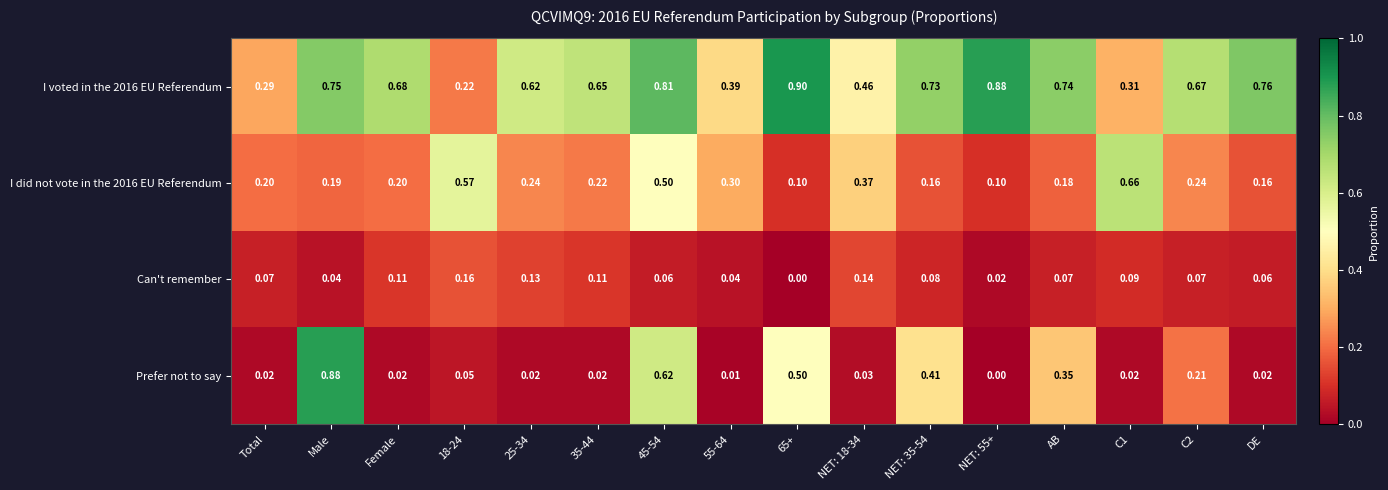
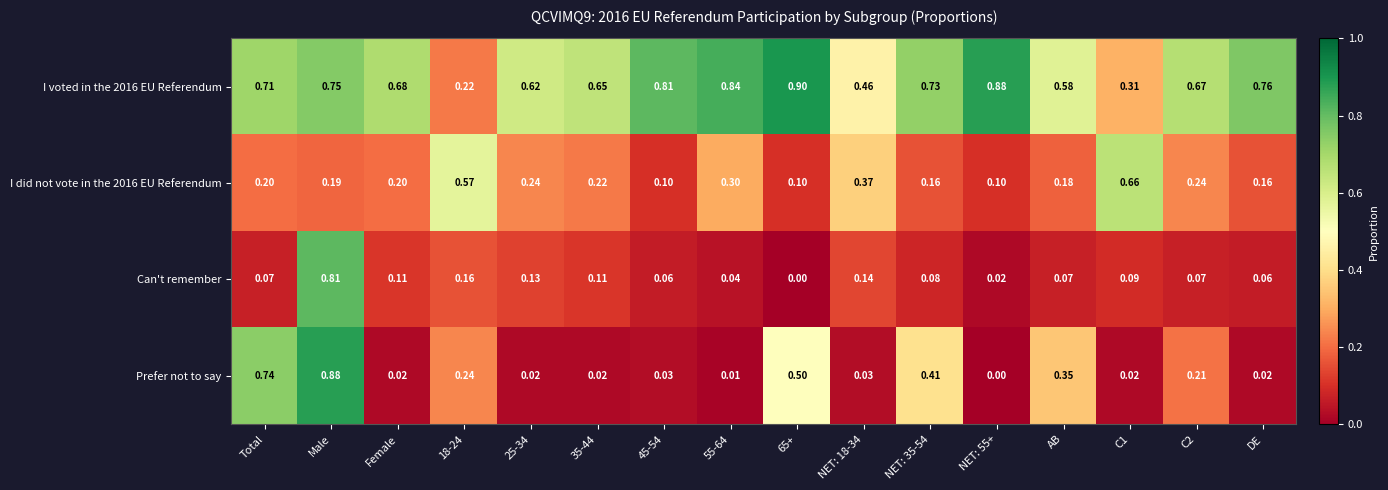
  {
    "I voted in the 2016 EU Referendum": {
-     "Total": 0.29,
+     "Total": 0.71,
      "Male": 0.75,
      "Female": 0.68,
      "18-24": 0.22,
      "25-34": 0.62,
      "35-44": 0.65,
      "45-54": 0.81,
-     "55-64": 0.39,
+     "55-64": 0.84,
      "65+": 0.90,
      "NET: 18-34": 0.46,
      "NET: 35-54": 0.73,
      "NET: 55+": 0.88,
-     "AB": 0.74,
+     "AB": 0.58,
      "C1": 0.31,
      "C2": 0.67,
      "DE": 0.76
    },
    "I did not vote in the 2016 EU Referendum": {
      "Total": 0.20,
      "Male": 0.19,
      "Female": 0.20,
      "18-24": 0.57,
      "25-34": 0.24,
      "35-44": 0.22,
-     "45-54": 0.50,
+     "45-54": 0.10,
      "55-64": 0.30,
      "65+": 0.10,
      "NET: 18-34": 0.37,
      "NET: 35-54": 0.16,
      "NET: 55+": 0.10,
      "AB": 0.18,
      "C1": 0.66,
      "C2": 0.24,
      "DE": 0.16
    },
    "Can't remember": {
      "Total": 0.07,
-     "Male": 0.04,
+     "Male": 0.81,
      "Female": 0.11,
      "18-24": 0.16,
      "25-34": 0.13,
      "35-44": 0.11,
      "45-54": 0.06,
      "55-64": 0.04,
      "65+": 0.00,
      "NET: 18-34": 0.14,
      "NET: 35-54": 0.08,
      "NET: 55+": 0.02,
      "AB": 0.07,
      "C1": 0.09,
      "C2": 0.07,
      "DE": 0.06
    },
    "Prefer not to say": {
-     "Total": 0.02,
+     "Total": 0.74,
      "Male": 0.88,
      "Female": 0.02,
-     "18-24": 0.05,
+     "18-24": 0.24,
      "25-34": 0.02,
      "35-44": 0.02,
-     "45-54": 0.62,
+     "45-54": 0.03,
      "55-64": 0.01,
      "65+": 0.50,
      "NET: 18-34": 0.03,
      "NET: 35-54": 0.41,
      "NET: 55+": 0.00,
      "AB": 0.35,
      "C1": 0.02,
      "C2": 0.21,
      "DE": 0.02
    }
  }
